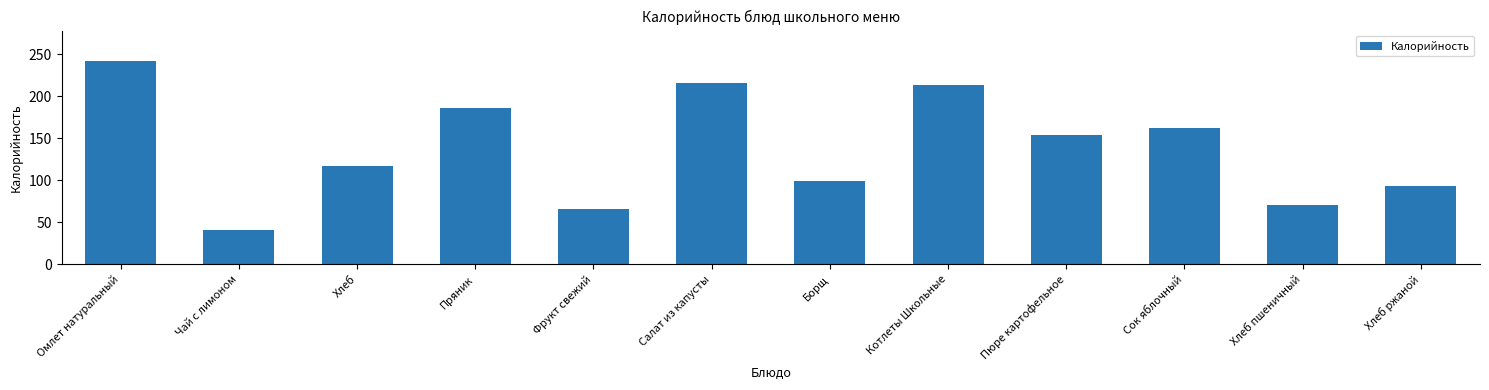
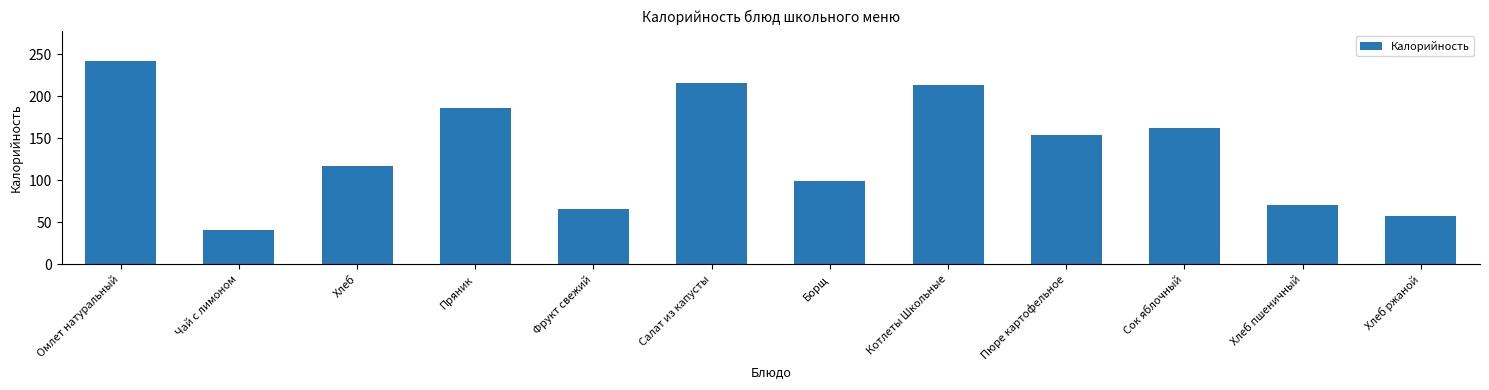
  {
    "Омлет натуральный": 240,
    "Чай с лимоном": 40,
    "Хлеб": 120,
    "Пряник": 190,
    "Фрукт свежий": 70,
    "Салат из капусты": 220,
    "Борщ": 100,
    "Котлеты Школьные": 210,
    "Пюре картофельное": 150,
    "Сок яблочный": 160,
    "Хлеб пшеничный": 70,
-   "Хлеб ржаной": 90
+   "Хлеб ржаной": 60
  }
